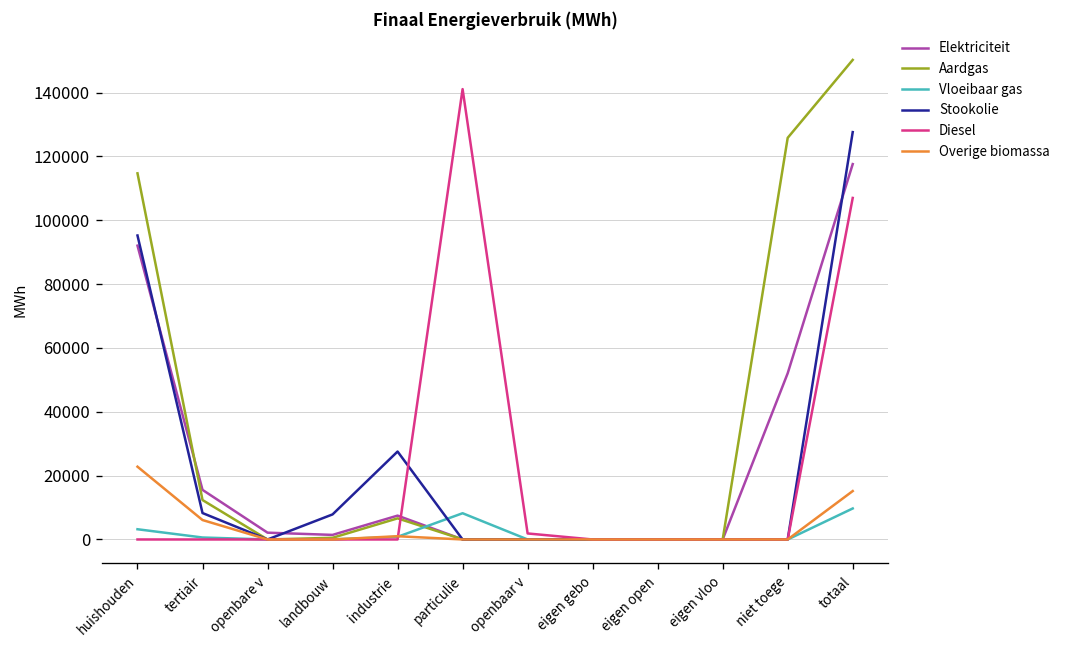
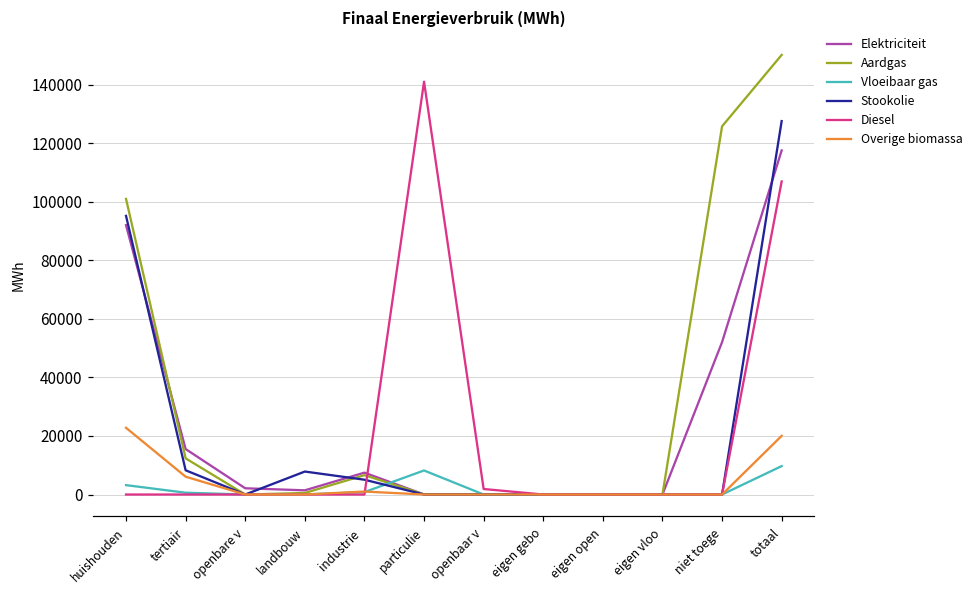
  {
    "Elektriciteit": {
      "huishouden": 92000,
      "tertiair": 16000,
      "openbare v": 2000,
      "niet toege": 52000,
      "totaal": 118000
    },
    "Aardgas": {
-     "huishouden": 115000,
+     "huishouden": 101000,
      "tertiair": 12000,
      "niet toege": 126000,
      "totaal": 150000
    },
    "Vloeibaar gas": {
      "huishouden": 3000,
      "particulie": 8000,
      "totaal": 10000
    },
    "Stookolie": {
      "huishouden": 95000,
      "tertiair": 8000,
      "landbouw": 8000,
-     "industrie": 28000,
+     "industrie": 5000,
      "totaal": 128000
    },
    "Diesel": {
      "huishouden": 0,
      "particulie": 141000,
      "openbaar v": 2000,
      "totaal": 107000
    },
    "Overige biomassa": {
      "huishouden": 23000,
      "tertiair": 6000,
-     "totaal": 15000
+     "totaal": 20000
    }
  }
